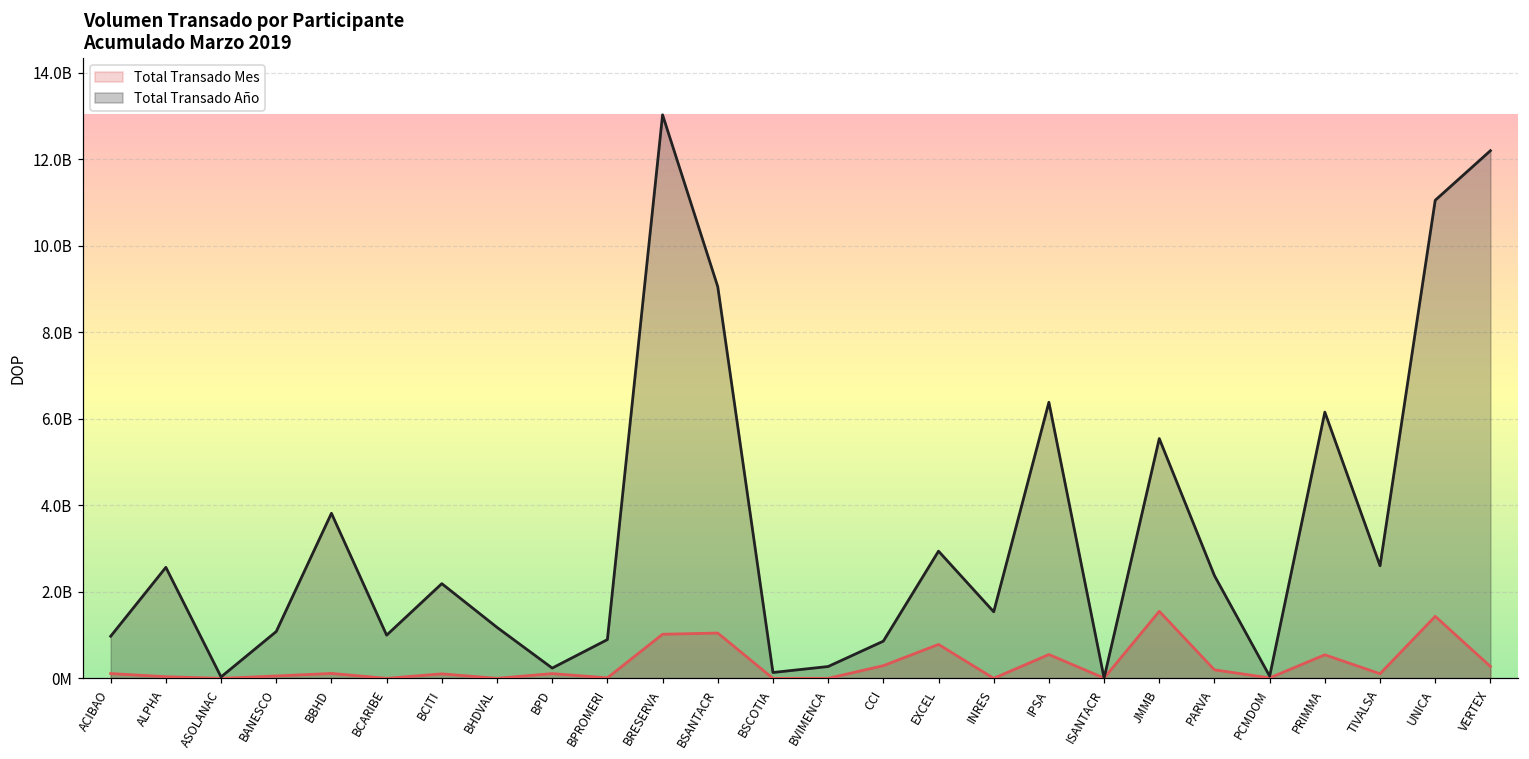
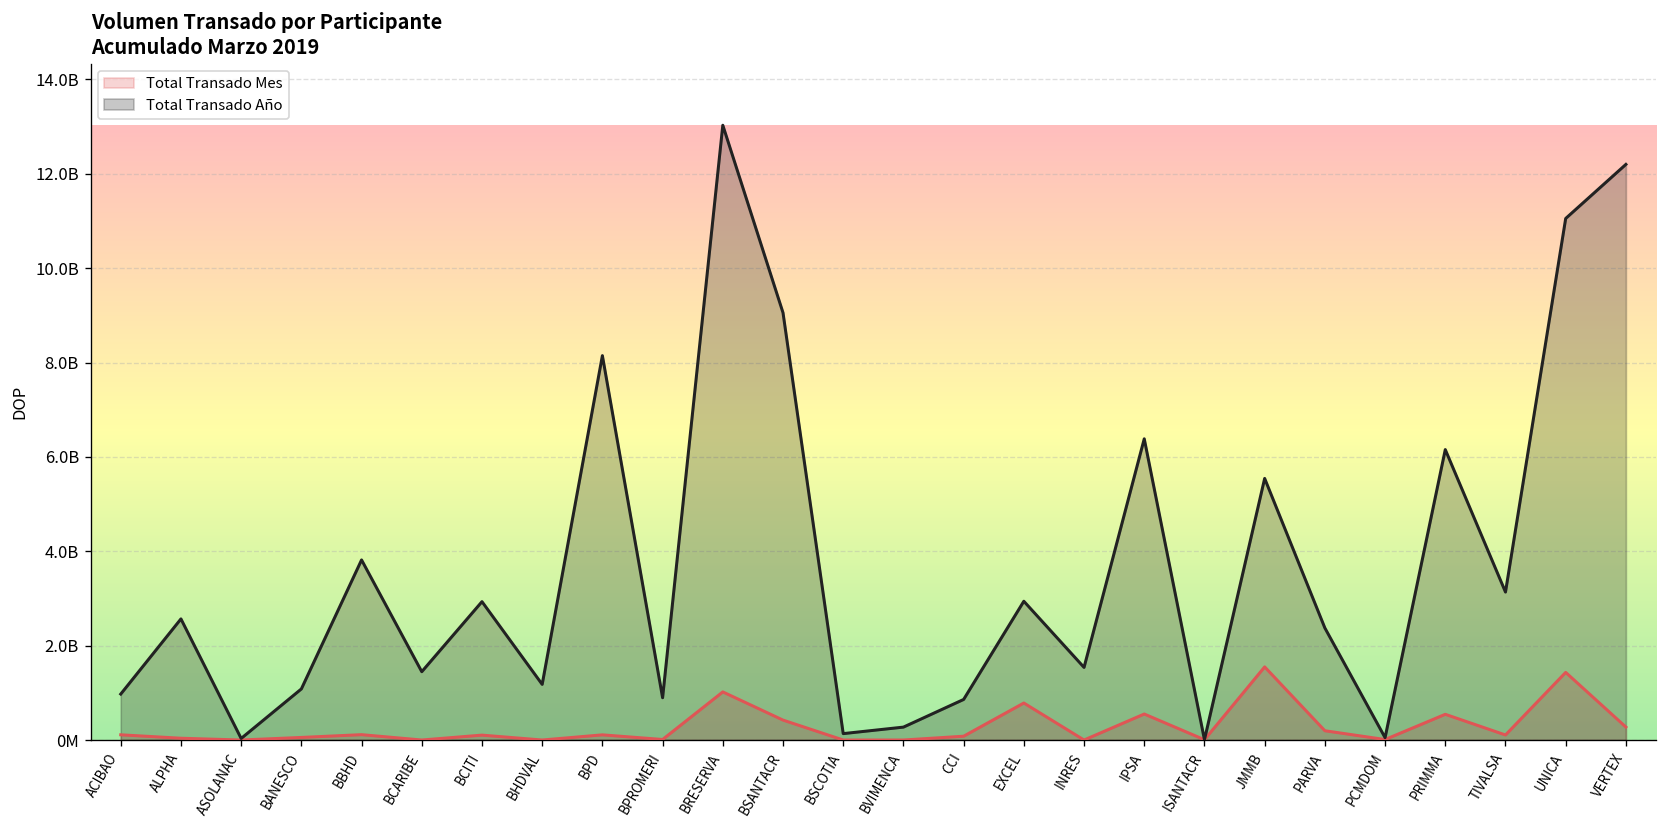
  {
    "Total Transado Mes": {
      "ACIBAO": 100000000,
      "ALPHA": 0,
      "BANESCO": 100000000,
      "BBHD": 100000000,
      "BCARIBE": 0,
      "BCITI": 100000000,
      "BHDVAL": 0,
      "BPD": 100000000,
      "BPROMERI": 0,
      "BRESERVA": 1000000000,
-     "BSANTACR": 1000000000,
+     "BSANTACR": 400000000,
      "BSCOTIA": 0,
      "BVIMENCA": 0,
-     "CCI": 300000000,
+     "CCI": 100000000,
      "EXCEL": 800000000,
      "INRES": 0,
      "IPSA": 600000000,
      "JMMB": 1500000000,
      "PARVA": 200000000,
      "PRIMMA": 500000000,
      "TIVALSA": 100000000,
      "UNICA": 1400000000,
      "VERTEX": 300000000
    },
    "Total Transado Año": {
      "ACIBAO": 1000000000,
      "ALPHA": 2600000000,
      "BANESCO": 1100000000,
      "BBHD": 3800000000,
-     "BCARIBE": 1000000000,
-     "BCITI": 2200000000,
+     "BCARIBE": 1400000000,
+     "BCITI": 2900000000,
      "BHDVAL": 1200000000,
-     "BPD": 200000000,
+     "BPD": 8100000000,
      "BPROMERI": 900000000,
      "BRESERVA": 13000000000,
      "BSANTACR": 9100000000,
      "BSCOTIA": 100000000,
      "BVIMENCA": 300000000,
      "CCI": 900000000,
      "EXCEL": 2900000000,
      "INRES": 1500000000,
      "IPSA": 6400000000,
      "JMMB": 5500000000,
      "PARVA": 2400000000,
      "PRIMMA": 6200000000,
-     "TIVALSA": 2600000000,
+     "TIVALSA": 3100000000,
      "UNICA": 11100000000,
      "VERTEX": 12200000000
    }
  }
